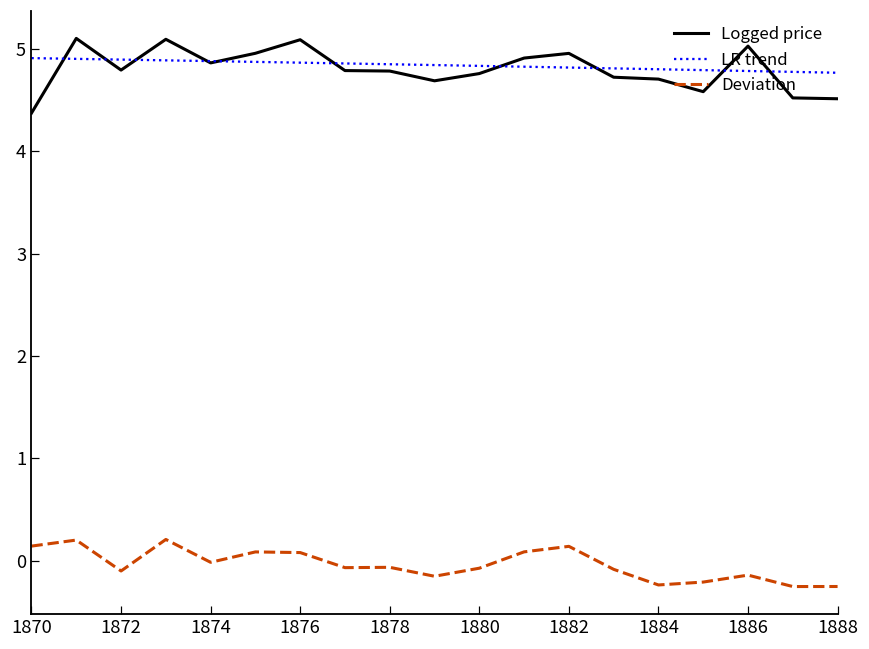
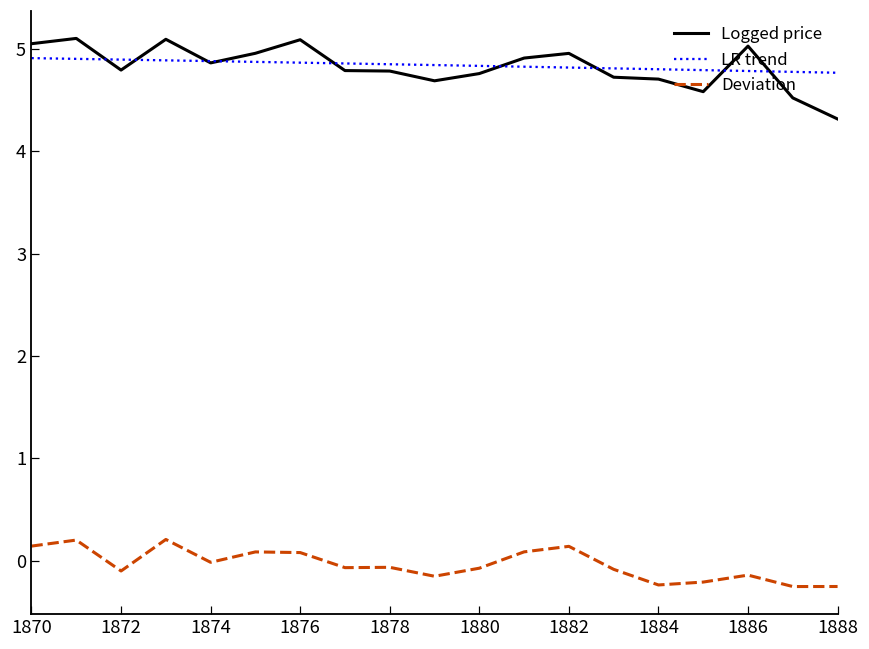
  {
    "Logged price": {
-     "1870": 4.4,
+     "1870": 5.1,
      "1872": 4.8,
      "1876": 5.1,
      "1878": 4.8,
      "1880": 4.8,
      "1882": 5.0,
      "1884": 4.7,
      "1886": 5.0,
-     "1888": 4.5
+     "1888": 4.3
    },
    "LR trend": {
      "1870": 4.9,
      "1872": 4.9,
      "1876": 4.9,
      "1878": 4.9,
      "1880": 4.8,
      "1882": 4.8,
      "1884": 4.8,
      "1886": 4.8,
      "1888": 4.8
    },
    "Deviation": {
      "1870": 0.1,
      "1872": -0.1,
      "1874": 0.0,
      "1876": 0.1,
      "1878": -0.1,
      "1880": -0.1,
      "1882": 0.1,
      "1884": -0.2,
      "1886": -0.1,
      "1888": -0.3
    }
  }
